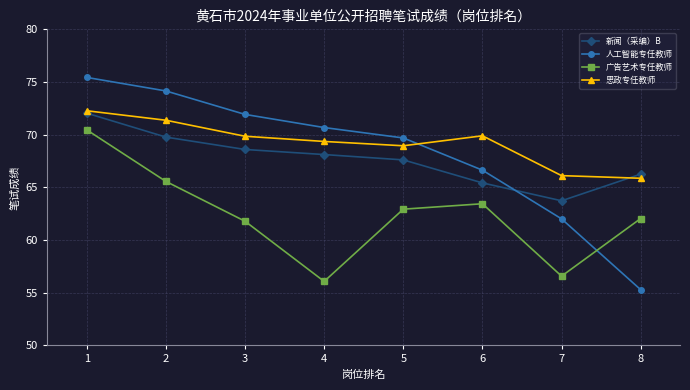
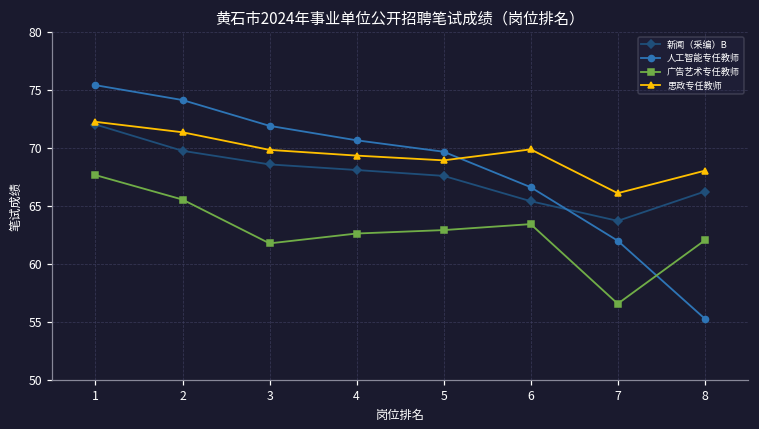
  {
    "新闻（采编）B": {
      "2": 69.8,
      "3": 68.6,
      "4": 68.1,
      "5": 67.6,
      "6": 65.4,
      "7": 63.7,
      "8": 66.2
    },
    "人工智能专任教师": {
      "1": 75.4,
      "2": 74.1,
      "3": 71.9,
      "4": 70.7,
      "5": 69.7,
      "6": 66.6,
      "7": 62.0,
      "8": 55.3
    },
    "广告艺术专任教师": {
-     "1": 70.4,
+     "1": 67.7,
      "2": 65.6,
      "3": 61.8,
-     "4": 56.1,
+     "4": 62.6,
      "5": 62.9,
      "6": 63.4,
      "7": 56.6,
      "8": 62.0
    },
    "思政专任教师": {
      "2": 71.4,
      "3": 69.8,
      "4": 69.3,
      "5": 68.9,
      "6": 69.9,
      "7": 66.1,
-     "8": 65.9
+     "8": 68.0
    }
  }
